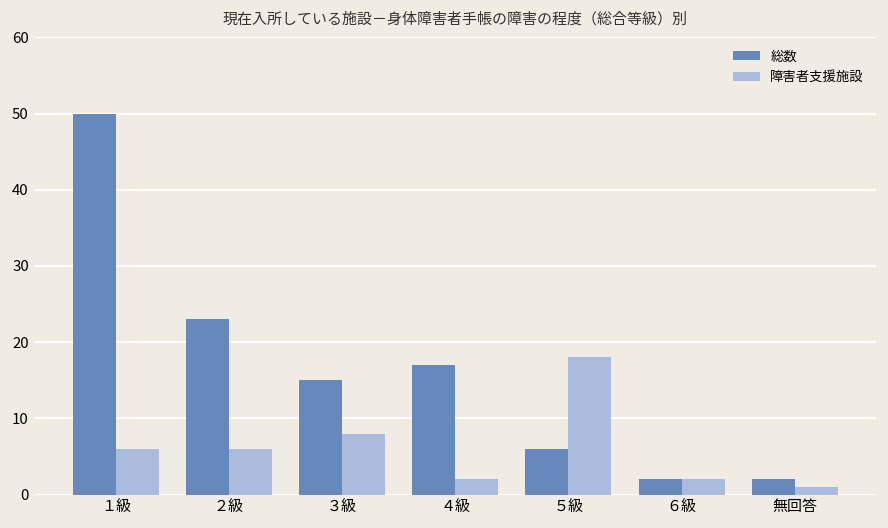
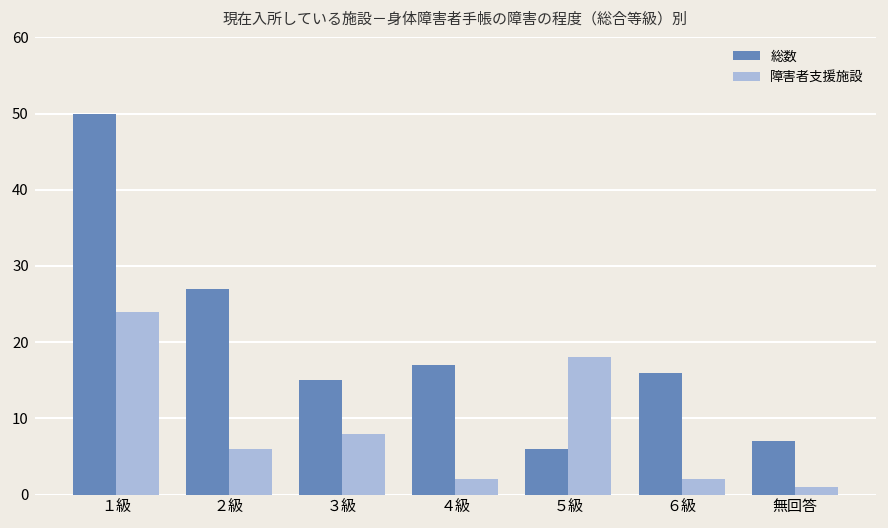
  {
    "総数": {
      "１級": 50,
-     "２級": 23,
+     "２級": 27,
      "３級": 15,
      "４級": 17,
      "５級": 6,
-     "６級": 2,
-     "無回答": 2
+     "６級": 16,
+     "無回答": 7
    },
    "障害者支援施設": {
-     "１級": 6,
+     "１級": 24,
      "２級": 6,
      "３級": 8,
      "４級": 2,
      "５級": 18,
      "６級": 2,
      "無回答": 1
    }
  }
